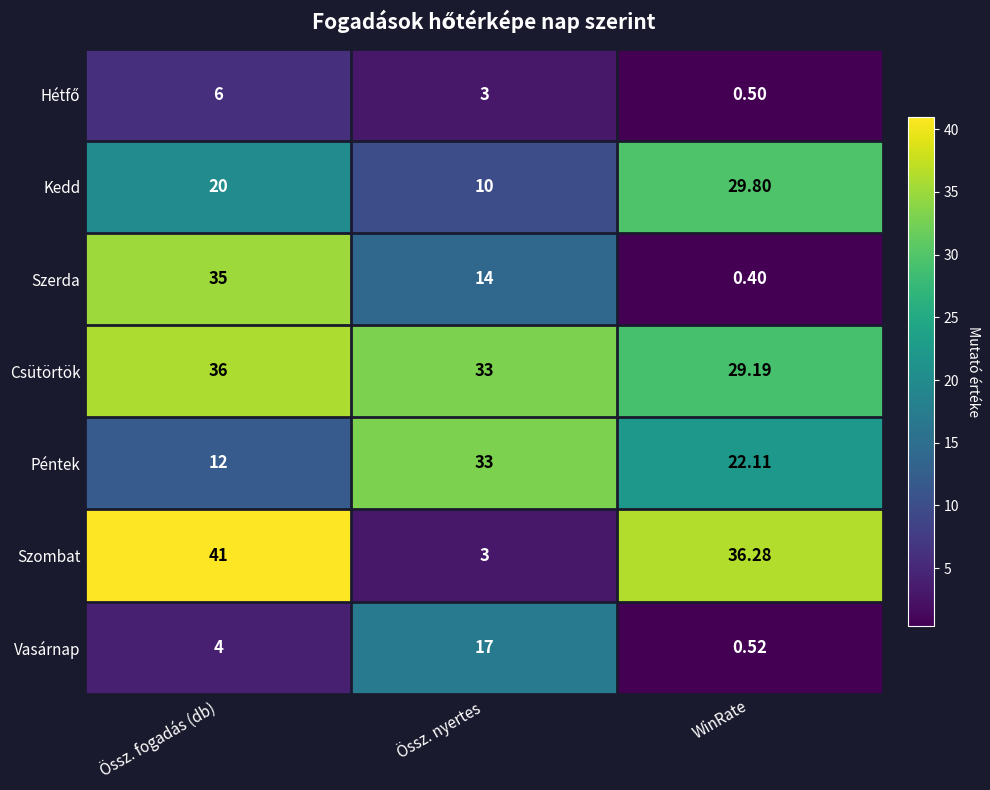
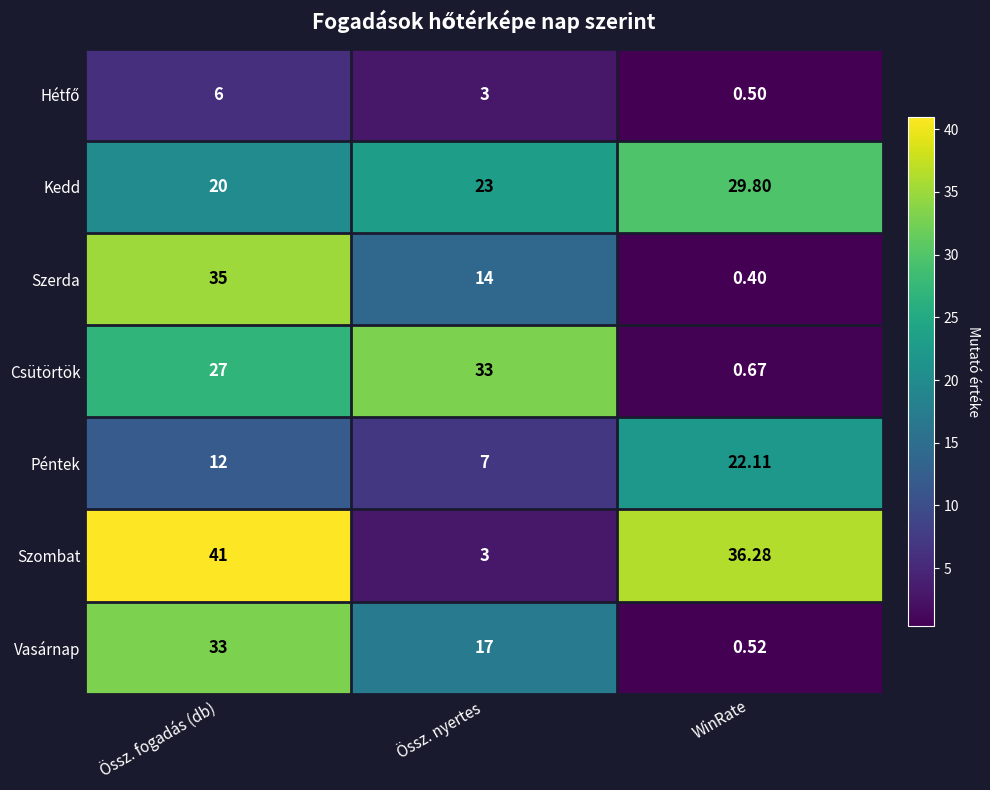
  {
    "Hétfő": {
      "Össz. fogadás (db)": 6,
      "Össz. nyertes": 3,
      "WinRate": 0.50
    },
    "Kedd": {
      "Össz. fogadás (db)": 20,
-     "Össz. nyertes": 10,
+     "Össz. nyertes": 23,
      "WinRate": 29.80
    },
    "Szerda": {
      "Össz. fogadás (db)": 35,
      "Össz. nyertes": 14,
      "WinRate": 0.40
    },
    "Csütörtök": {
-     "Össz. fogadás (db)": 36,
+     "Össz. fogadás (db)": 27,
      "Össz. nyertes": 33,
-     "WinRate": 29.19
+     "WinRate": 0.67
    },
    "Péntek": {
      "Össz. fogadás (db)": 12,
-     "Össz. nyertes": 33,
+     "Össz. nyertes": 7,
      "WinRate": 22.11
    },
    "Szombat": {
      "Össz. fogadás (db)": 41,
      "Össz. nyertes": 3,
      "WinRate": 36.28
    },
    "Vasárnap": {
-     "Össz. fogadás (db)": 4,
+     "Össz. fogadás (db)": 33,
      "Össz. nyertes": 17,
      "WinRate": 0.52
    }
  }
